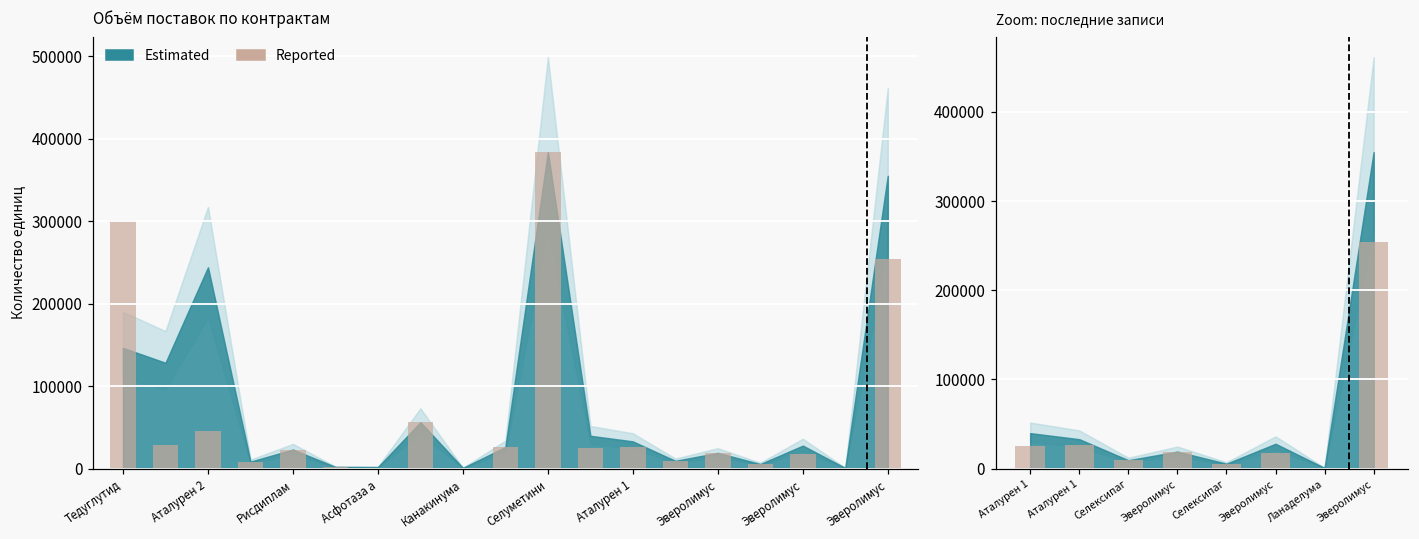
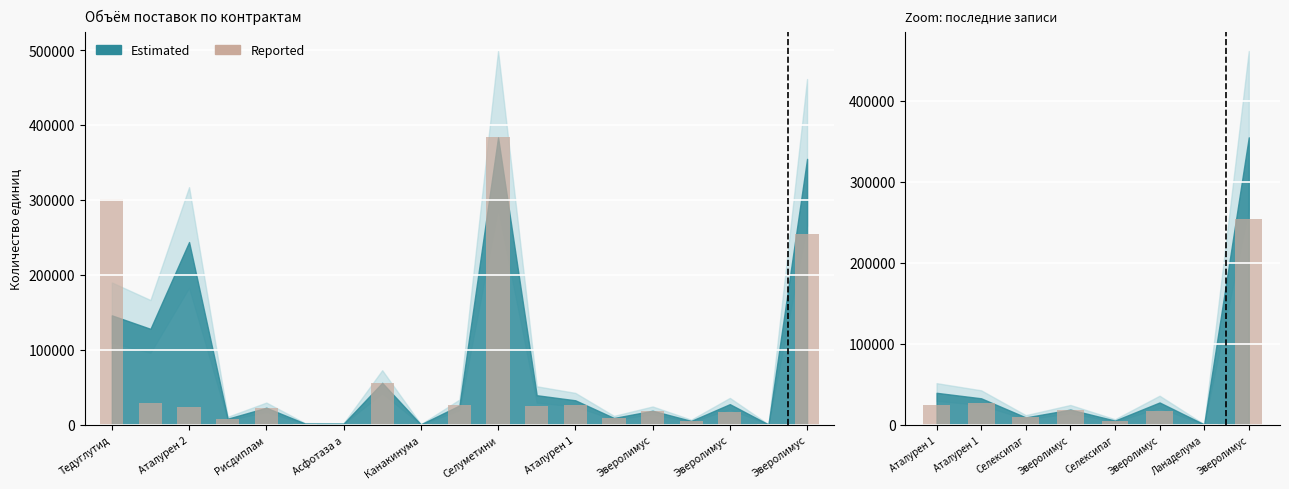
  {
    "Объём поставок по контрактам": {
      "Reported": {
        "Тедуглутид": 300000,
-       "Аталурен 2": 50000,
+       "Аталурен 2": 20000,
        "Рисдиплам": 20000,
        "Селуметини": 380000,
        "Аталурен 1": 30000
      },
      "Estimated": {
        "Тедуглутид": 150000,
        "Аталурен 2": 240000,
        "Рисдиплам": 20000,
        "Селуметини": 380000,
        "Аталурен 1": 30000
      }
    }
  }
